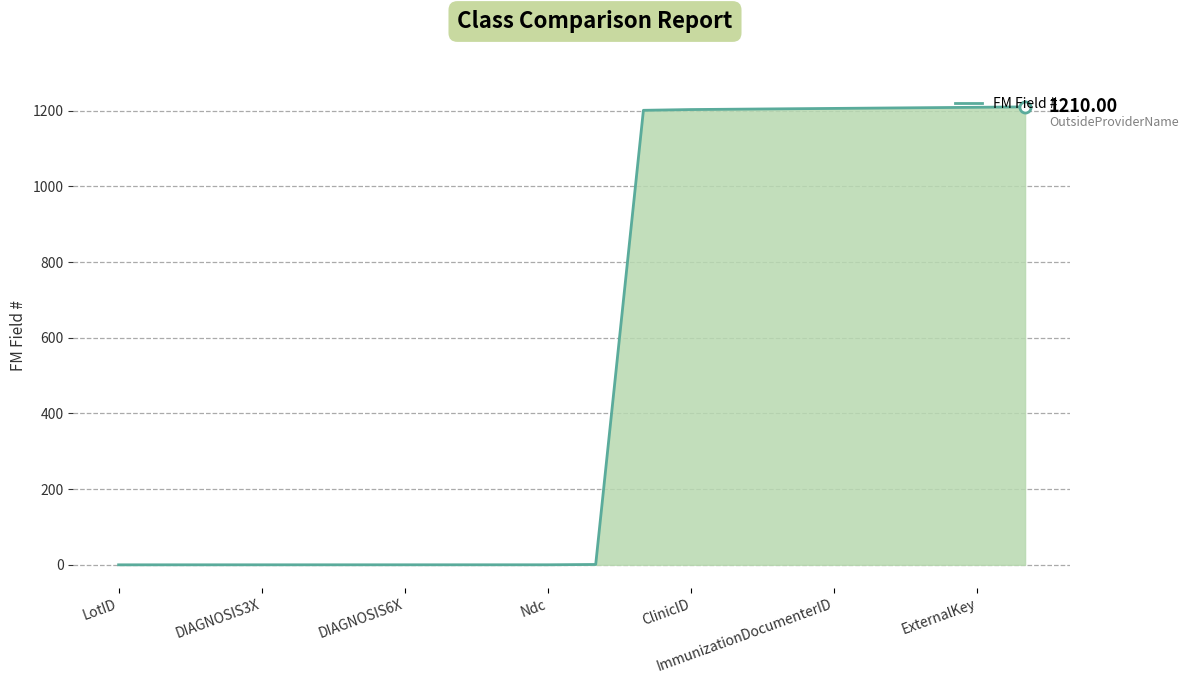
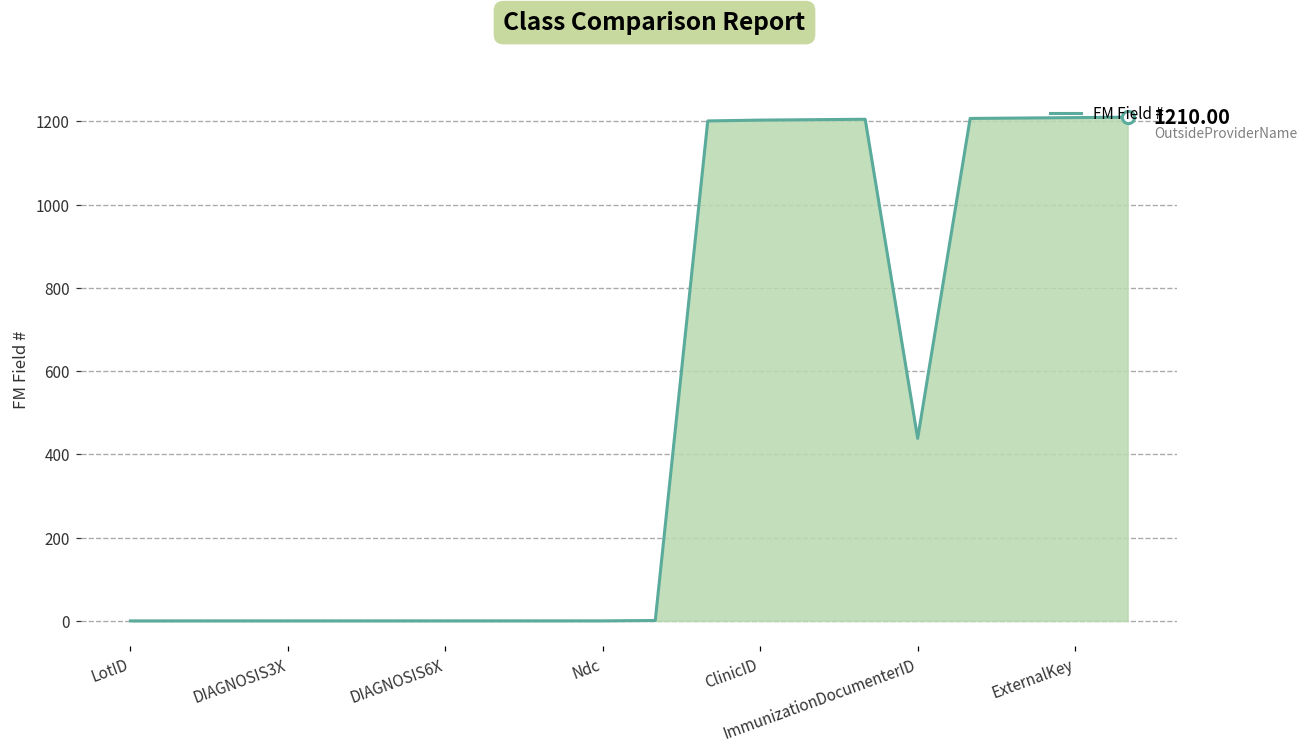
  {
    "FM Field #": {
      "LotID": 0,
      "DIAGNOSIS3X": 0,
      "DIAGNOSIS6X": 0,
      "Ndc": 0,
      "ClinicID": 1200,
-     "ImmunizationDocumenterID": 1210,
+     "ImmunizationDocumenterID": 440,
      "ExternalKey": 1210
    }
  }
